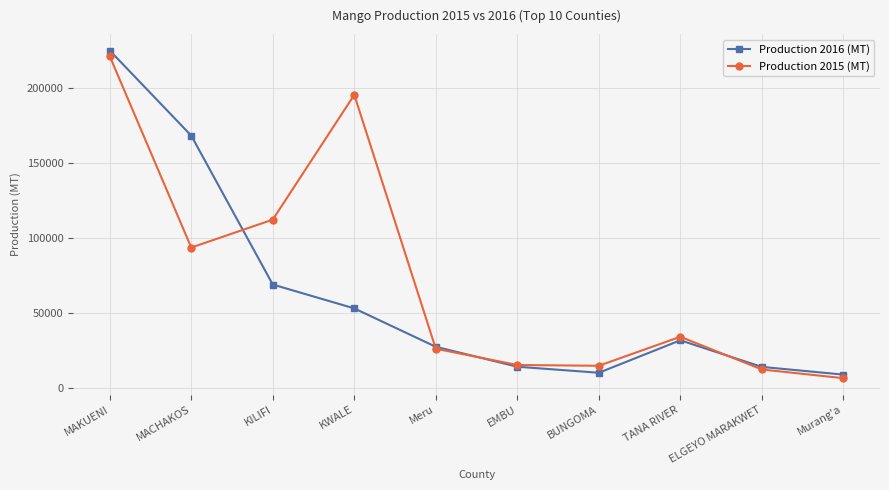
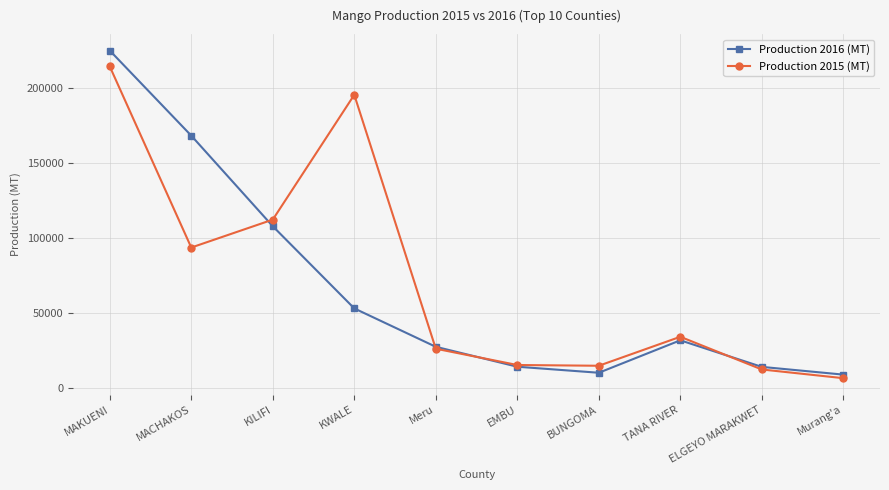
  {
    "Production 2016 (MT)": {
      "MAKUENI": 225000,
      "MACHAKOS": 169000,
-     "KILIFI": 69000,
+     "KILIFI": 108000,
      "KWALE": 53000,
      "BUNGOMA": 10000,
      "TANA RIVER": 32000,
      "ELGEYO MARAKWET": 14000,
      "Murang'a": 9000
    },
    "Production 2015 (MT)": {
-     "MAKUENI": 222000,
+     "MAKUENI": 215000,
      "MACHAKOS": 94000,
      "KILIFI": 113000,
      "KWALE": 196000,
      "BUNGOMA": 15000,
      "TANA RIVER": 34000,
      "ELGEYO MARAKWET": 13000,
      "Murang'a": 7000
    }
  }
